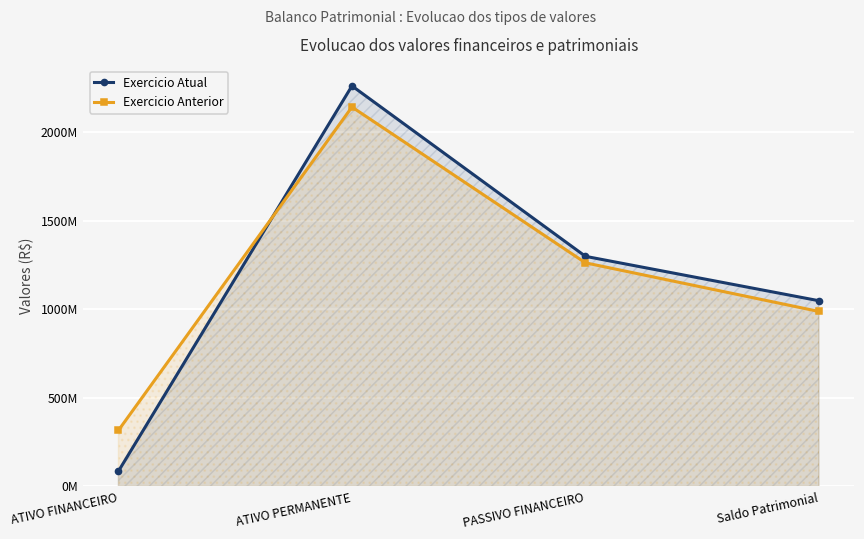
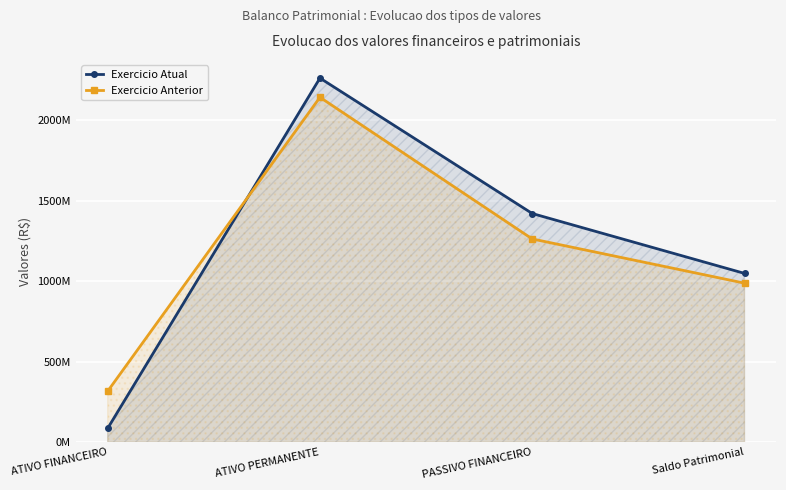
  {
    "Exercicio Atual": {
      "ATIVO FINANCEIRO": 90000000,
      "ATIVO PERMANENTE": 2260000000,
-     "PASSIVO FINANCEIRO": 1300000000,
+     "PASSIVO FINANCEIRO": 1420000000,
      "Saldo Patrimonial": 1050000000
    },
    "Exercicio Anterior": {
      "ATIVO FINANCEIRO": 320000000,
      "ATIVO PERMANENTE": 2140000000,
      "PASSIVO FINANCEIRO": 1260000000,
      "Saldo Patrimonial": 990000000
    }
  }
